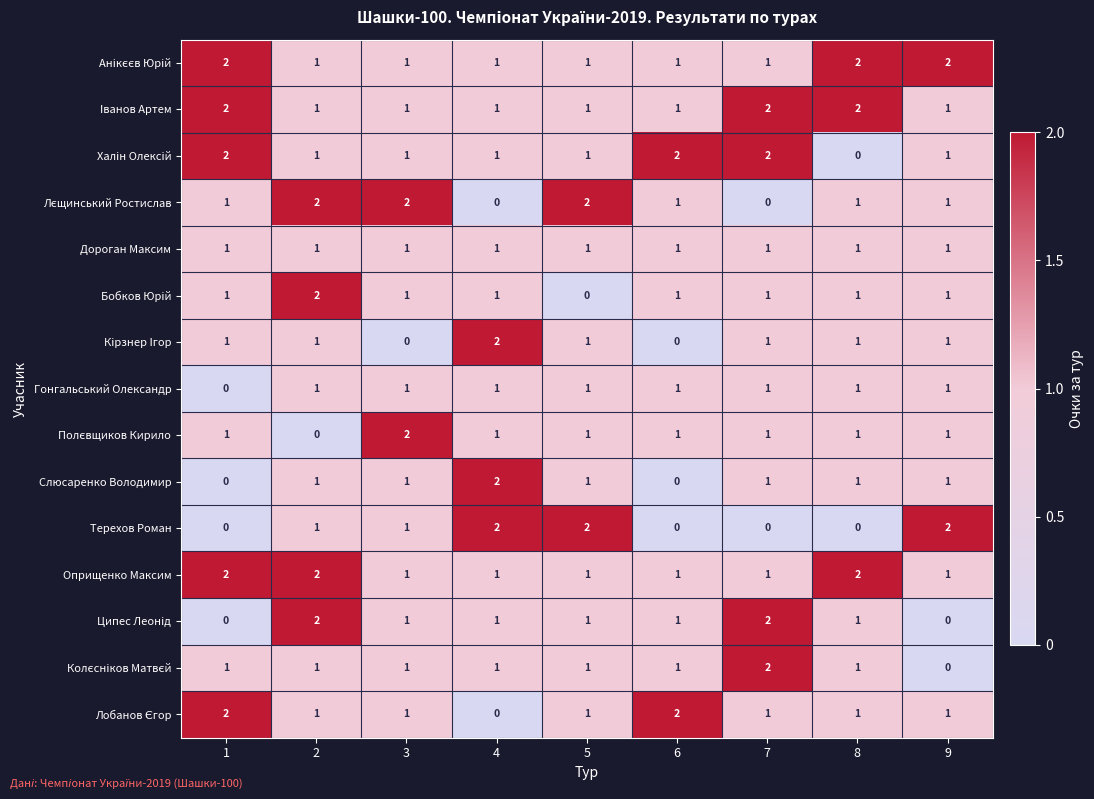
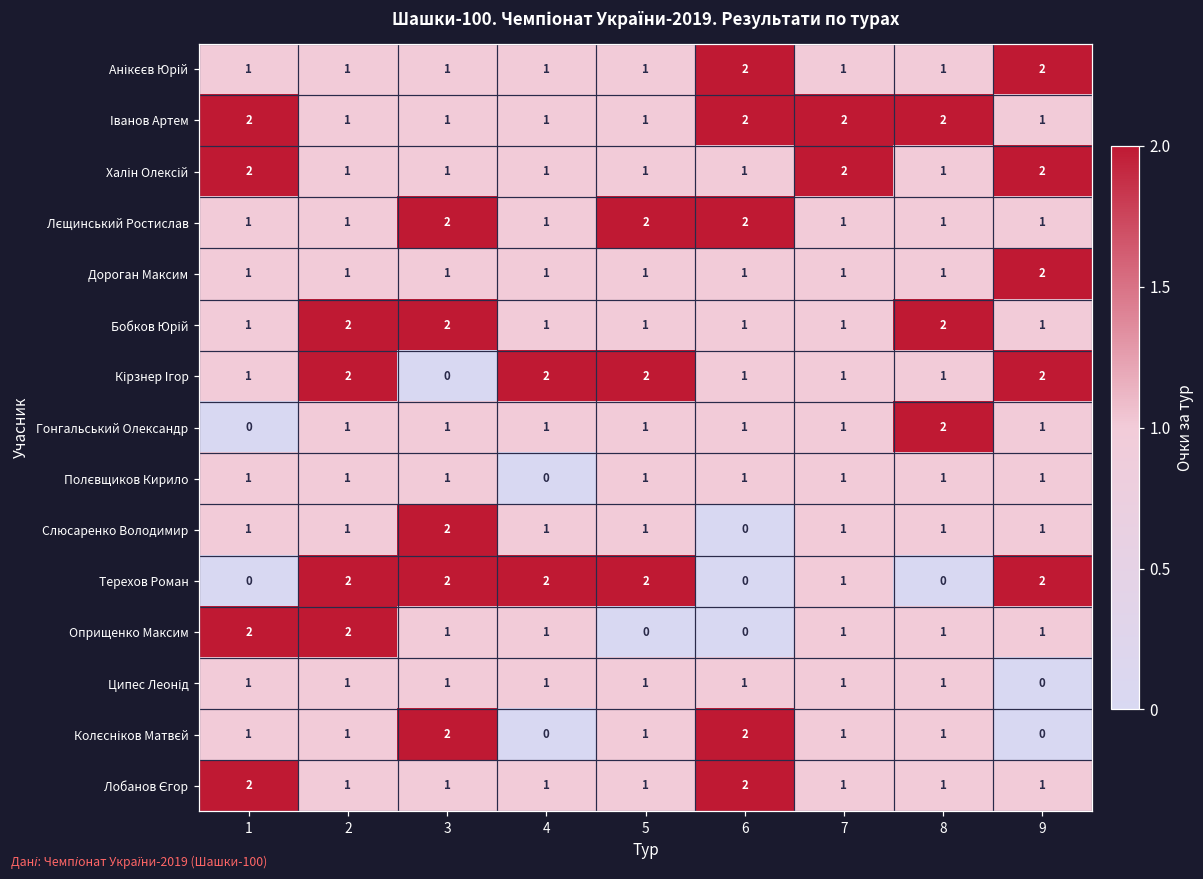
  {
    "Анікєєв Юрій": {
-     "1": 2,
+     "1": 1,
      "2": 1,
      "3": 1,
      "4": 1,
      "5": 1,
-     "6": 1,
+     "6": 2,
      "7": 1,
-     "8": 2,
+     "8": 1,
      "9": 2
    },
    "Іванов Артем": {
      "1": 2,
      "2": 1,
      "3": 1,
      "4": 1,
      "5": 1,
-     "6": 1,
+     "6": 2,
      "7": 2,
      "8": 2,
      "9": 1
    },
    "Халін Олексій": {
      "1": 2,
      "2": 1,
      "3": 1,
      "4": 1,
      "5": 1,
-     "6": 2,
+     "6": 1,
      "7": 2,
-     "8": 0,
-     "9": 1
+     "8": 1,
+     "9": 2
    },
    "Лєщинський Ростислав": {
      "1": 1,
-     "2": 2,
+     "2": 1,
      "3": 2,
-     "4": 0,
+     "4": 1,
      "5": 2,
-     "6": 1,
-     "7": 0,
+     "6": 2,
+     "7": 1,
      "8": 1,
      "9": 1
    },
    "Дороган Максим": {
      "1": 1,
      "2": 1,
      "3": 1,
      "4": 1,
      "5": 1,
      "6": 1,
      "7": 1,
      "8": 1,
-     "9": 1
+     "9": 2
    },
    "Бобков Юрій": {
      "1": 1,
      "2": 2,
-     "3": 1,
+     "3": 2,
      "4": 1,
-     "5": 0,
+     "5": 1,
      "6": 1,
      "7": 1,
-     "8": 1,
+     "8": 2,
      "9": 1
    },
    "Кірзнер Ігор": {
      "1": 1,
-     "2": 1,
+     "2": 2,
      "3": 0,
      "4": 2,
-     "5": 1,
-     "6": 0,
+     "5": 2,
+     "6": 1,
      "7": 1,
      "8": 1,
-     "9": 1
+     "9": 2
    },
    "Гонгальський Олександр": {
      "1": 0,
      "2": 1,
      "3": 1,
      "4": 1,
      "5": 1,
      "6": 1,
      "7": 1,
-     "8": 1,
+     "8": 2,
      "9": 1
    },
    "Полєвщиков Кирило": {
      "1": 1,
-     "2": 0,
-     "3": 2,
-     "4": 1,
+     "2": 1,
+     "3": 1,
+     "4": 0,
      "5": 1,
      "6": 1,
      "7": 1,
      "8": 1,
      "9": 1
    },
    "Слюсаренко Володимир": {
-     "1": 0,
+     "1": 1,
      "2": 1,
-     "3": 1,
-     "4": 2,
+     "3": 2,
+     "4": 1,
      "5": 1,
      "6": 0,
      "7": 1,
      "8": 1,
      "9": 1
    },
    "Терехов Роман": {
      "1": 0,
-     "2": 1,
-     "3": 1,
+     "2": 2,
+     "3": 2,
      "4": 2,
      "5": 2,
      "6": 0,
-     "7": 0,
+     "7": 1,
      "8": 0,
      "9": 2
    },
    "Оприщенко Максим": {
      "1": 2,
      "2": 2,
      "3": 1,
      "4": 1,
-     "5": 1,
-     "6": 1,
+     "5": 0,
+     "6": 0,
      "7": 1,
-     "8": 2,
+     "8": 1,
      "9": 1
    },
    "Ципес Леонід": {
-     "1": 0,
-     "2": 2,
+     "1": 1,
+     "2": 1,
      "3": 1,
      "4": 1,
      "5": 1,
      "6": 1,
-     "7": 2,
+     "7": 1,
      "8": 1,
      "9": 0
    },
    "Колєсніков Матвєй": {
      "1": 1,
      "2": 1,
-     "3": 1,
-     "4": 1,
+     "3": 2,
+     "4": 0,
      "5": 1,
-     "6": 1,
-     "7": 2,
+     "6": 2,
+     "7": 1,
      "8": 1,
      "9": 0
    },
    "Лобанов Єгор": {
      "1": 2,
      "2": 1,
      "3": 1,
-     "4": 0,
+     "4": 1,
      "5": 1,
      "6": 2,
      "7": 1,
      "8": 1,
      "9": 1
    }
  }
